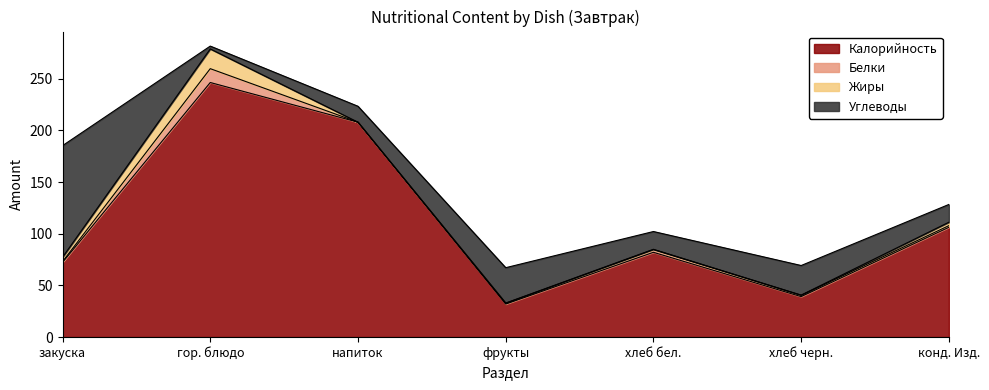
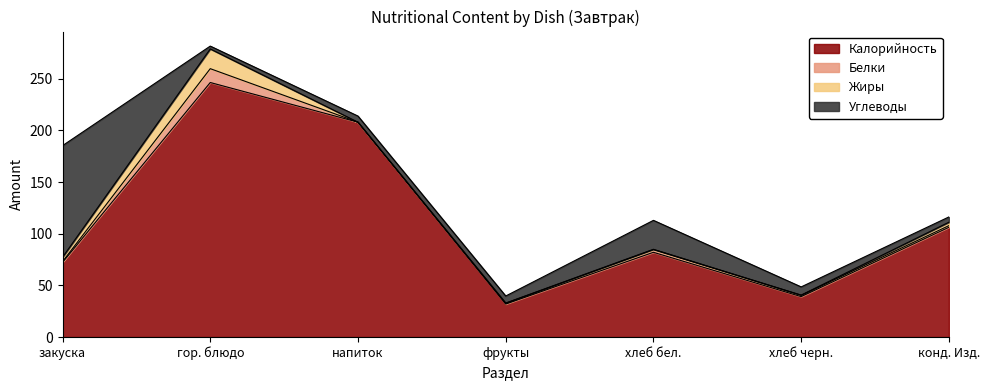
  {
    "Калорийность": {
      "гор. блюдо": 246,
      "хлеб бел.": 82
    },
    "Углеводы": {
      "закуска": 108,
      "гор. блюдо": 3,
-     "напиток": 15,
-     "фрукты": 34,
-     "хлеб бел.": 17,
-     "хлеб черн.": 29,
-     "конд. Изд.": 17
+     "напиток": 6,
+     "фрукты": 7,
+     "хлеб бел.": 28,
+     "хлеб черн.": 8,
+     "конд. Изд.": 5
    }
  }
